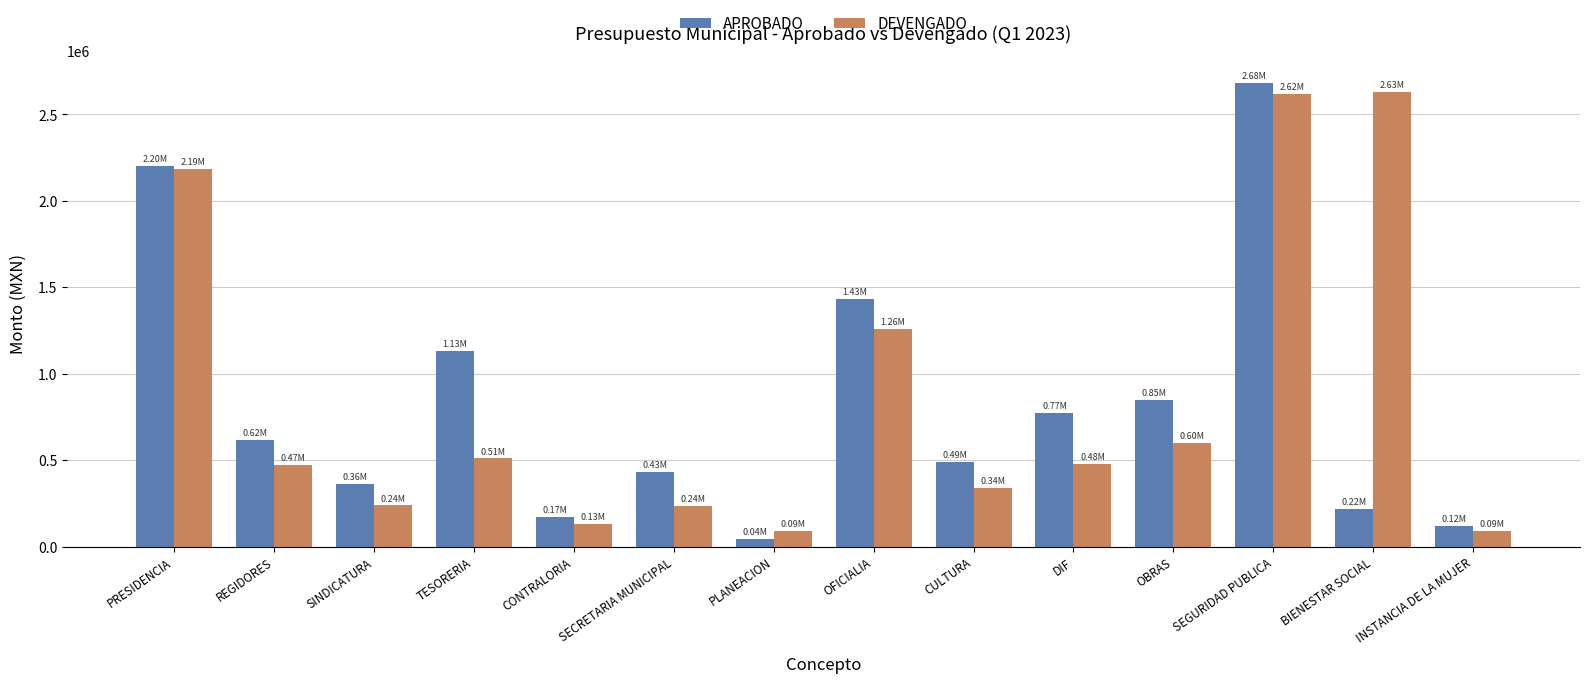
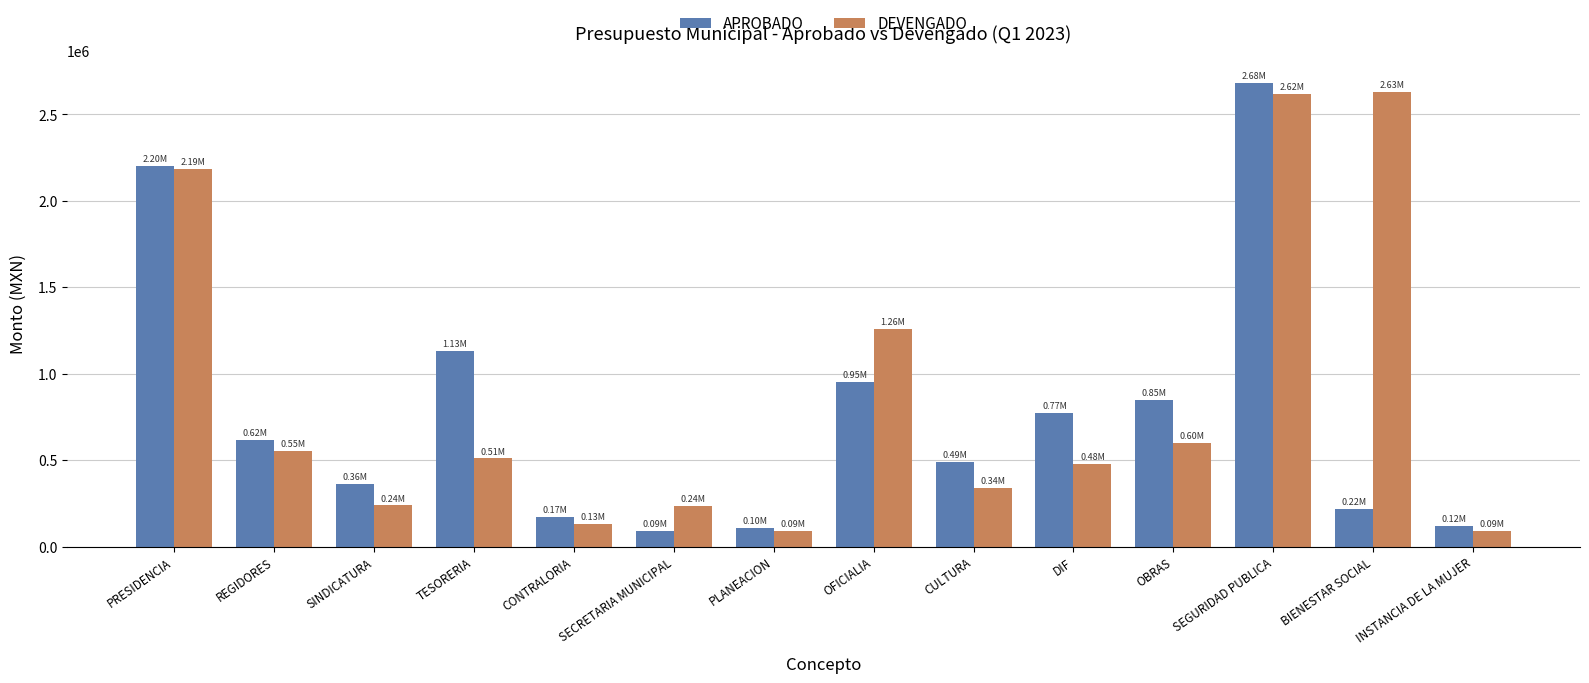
  {
    "APROBADO": {
      "PRESIDENCIA": "2.20M",
      "REGIDORES": "0.62M",
      "SINDICATURA": "0.36M",
      "TESORERIA": "1.13M",
      "CONTRALORIA": "0.17M",
-     "SECRETARIA MUNICIPAL": "0.43M",
-     "PLANEACION": "0.04M",
-     "OFICIALIA": "1.43M",
+     "SECRETARIA MUNICIPAL": "0.09M",
+     "PLANEACION": "0.10M",
+     "OFICIALIA": "0.95M",
      "CULTURA": "0.49M",
      "DIF": "0.77M",
      "OBRAS": "0.85M",
      "SEGURIDAD PUBLICA": "2.68M",
      "BIENESTAR SOCIAL": "0.22M",
      "INSTANCIA DE LA MUJER": "0.12M"
    },
    "DEVENGADO": {
      "PRESIDENCIA": "2.19M",
-     "REGIDORES": "0.47M",
+     "REGIDORES": "0.55M",
      "SINDICATURA": "0.24M",
      "TESORERIA": "0.51M",
      "CONTRALORIA": "0.13M",
      "SECRETARIA MUNICIPAL": "0.24M",
      "PLANEACION": "0.09M",
      "OFICIALIA": "1.26M",
      "CULTURA": "0.34M",
      "DIF": "0.48M",
      "OBRAS": "0.60M",
      "SEGURIDAD PUBLICA": "2.62M",
      "BIENESTAR SOCIAL": "2.63M",
      "INSTANCIA DE LA MUJER": "0.09M"
    }
  }
